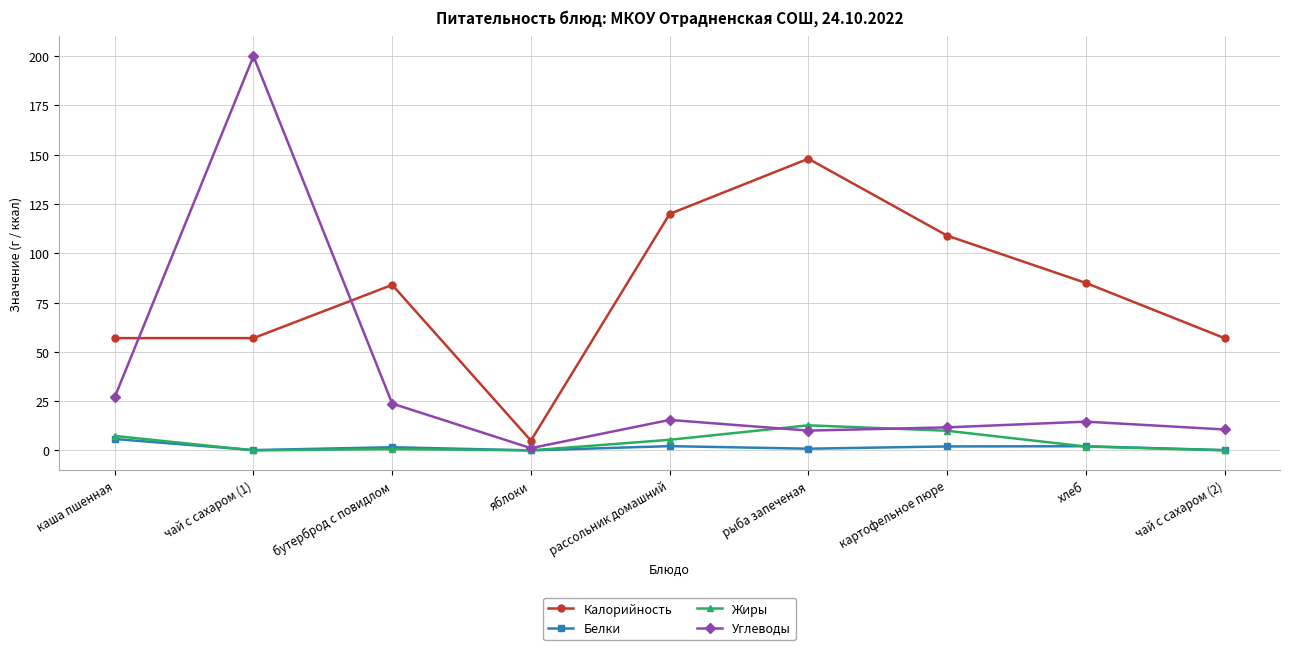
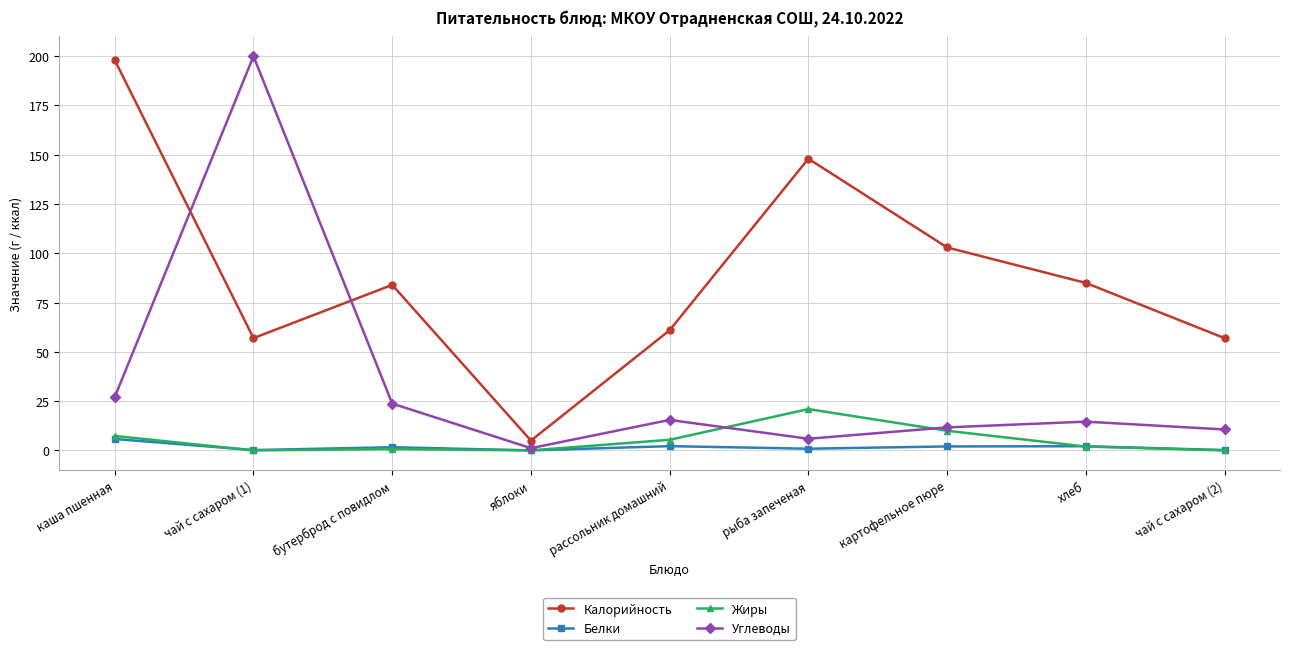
  {
    "Калорийность": {
-     "каша пшенная": 57,
+     "каша пшенная": 198,
      "чай с сахаром (1)": 57,
      "бутерброд с повидлом": 84,
      "яблоки": 5,
-     "рассольник домашний": 120,
+     "рассольник домашний": 61,
      "рыба запеченая": 148,
-     "картофельное пюре": 109,
+     "картофельное пюре": 103,
      "хлеб": 85,
      "чай с сахаром (2)": 57
    },
    "Белки": {
      "каша пшенная": 6,
      "рассольник домашний": 2,
      "рыба запеченая": 1,
      "картофельное пюре": 2
    },
    "Жиры": {
      "каша пшенная": 7,
      "рассольник домашний": 5,
-     "рыба запеченая": 13,
+     "рыба запеченая": 21,
      "картофельное пюре": 10
    },
    "Углеводы": {
      "каша пшенная": 27,
      "чай с сахаром (1)": 200,
      "бутерброд с повидлом": 24,
      "рассольник домашний": 16,
-     "рыба запеченая": 10,
+     "рыба запеченая": 6,
      "картофельное пюре": 12,
      "хлеб": 15,
      "чай с сахаром (2)": 11
    }
  }
